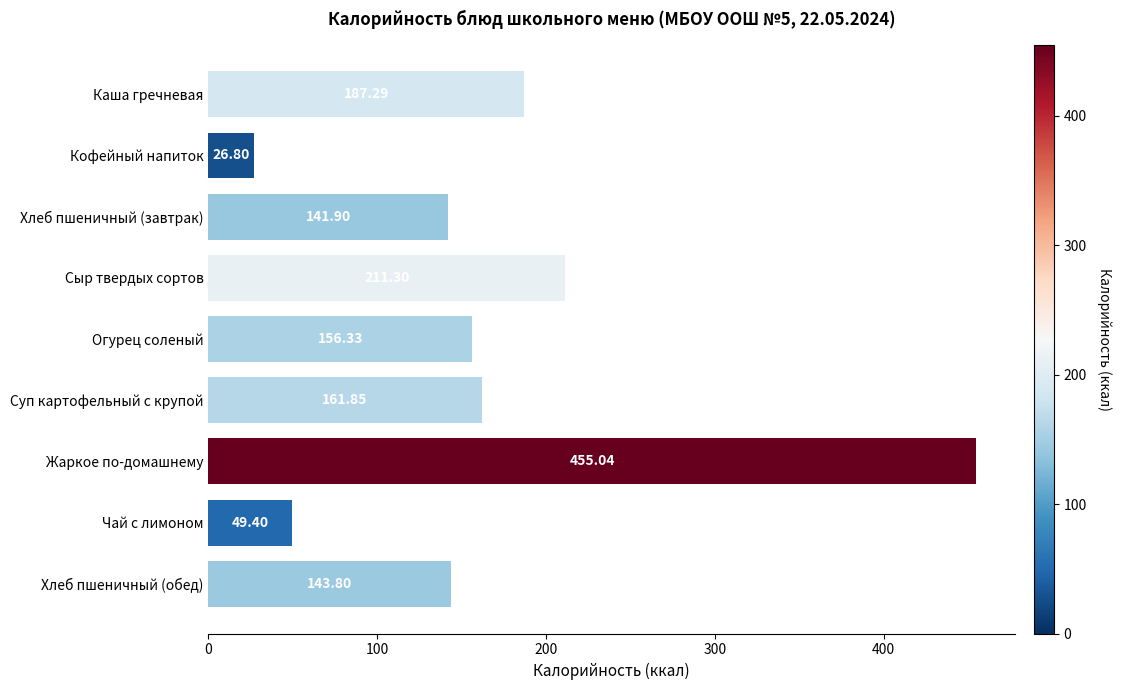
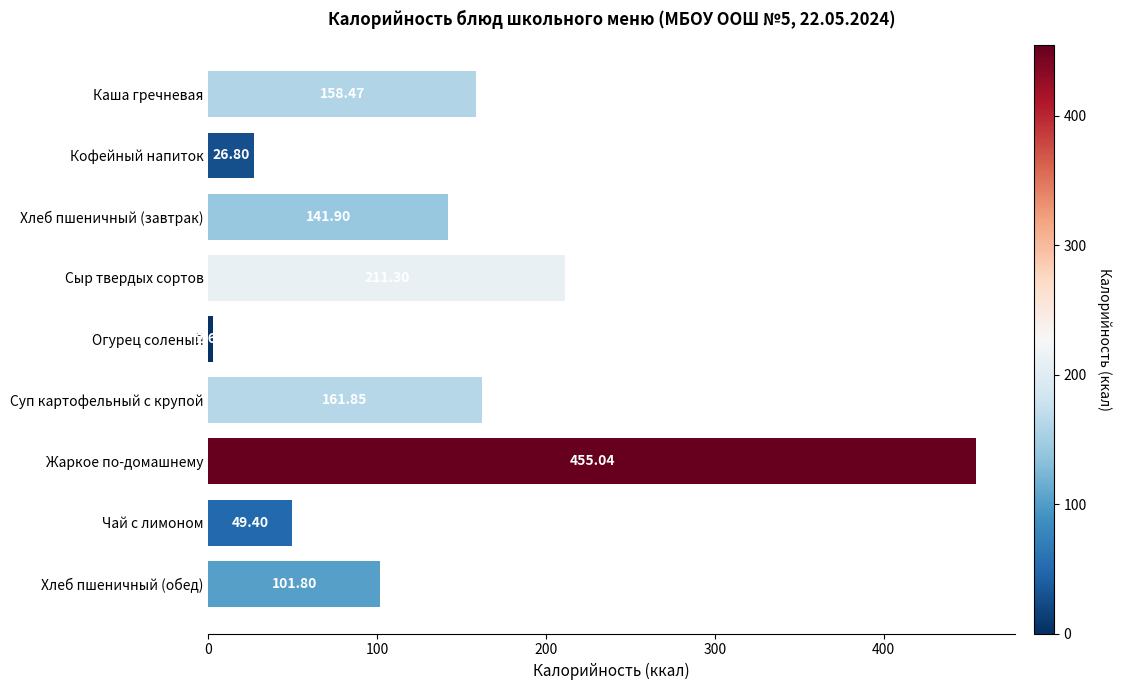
  {
-   "Каша гречневая": 187,
+   "Каша гречневая": 158,
    "Кофейный напиток": 26.80,
    "Хлеб пшеничный (завтрак)": 141.90,
-   "Огурец соленый": 156,
+   "Огурец соленый": 3,
    "Суп картофельный с крупой": 161.85,
    "Жаркое по-домашнему": 455.04,
    "Чай с лимоном": 49.40,
-   "Хлеб пшеничный (обед)": 143.80
+   "Хлеб пшеничный (обед)": 101.80
  }
